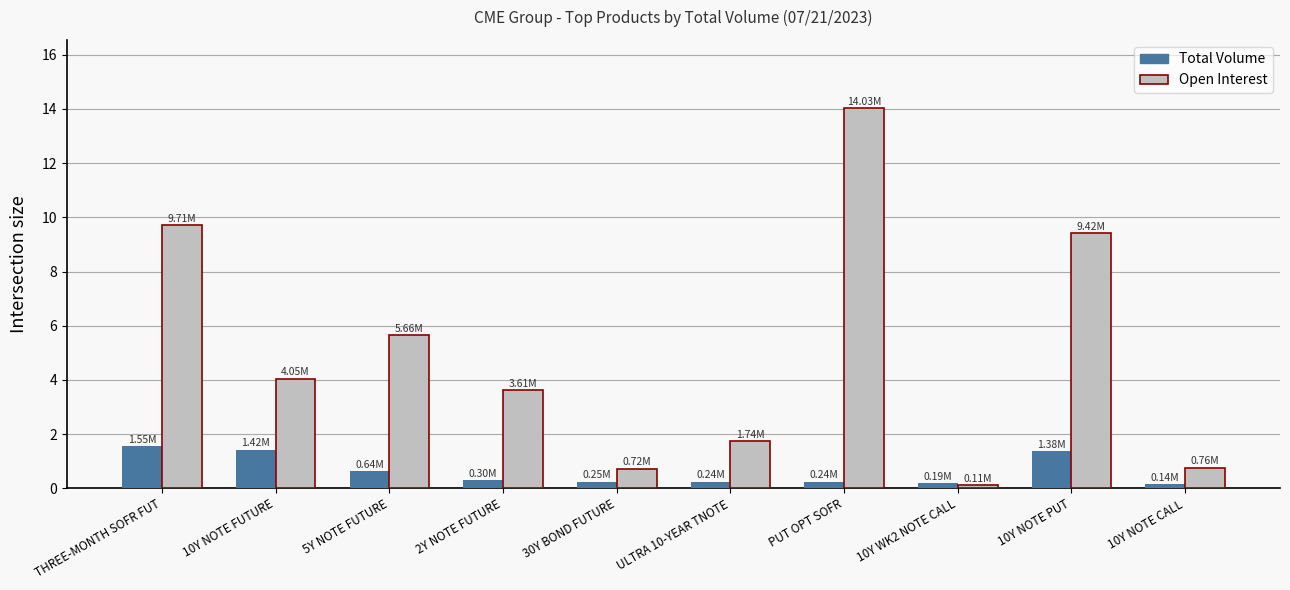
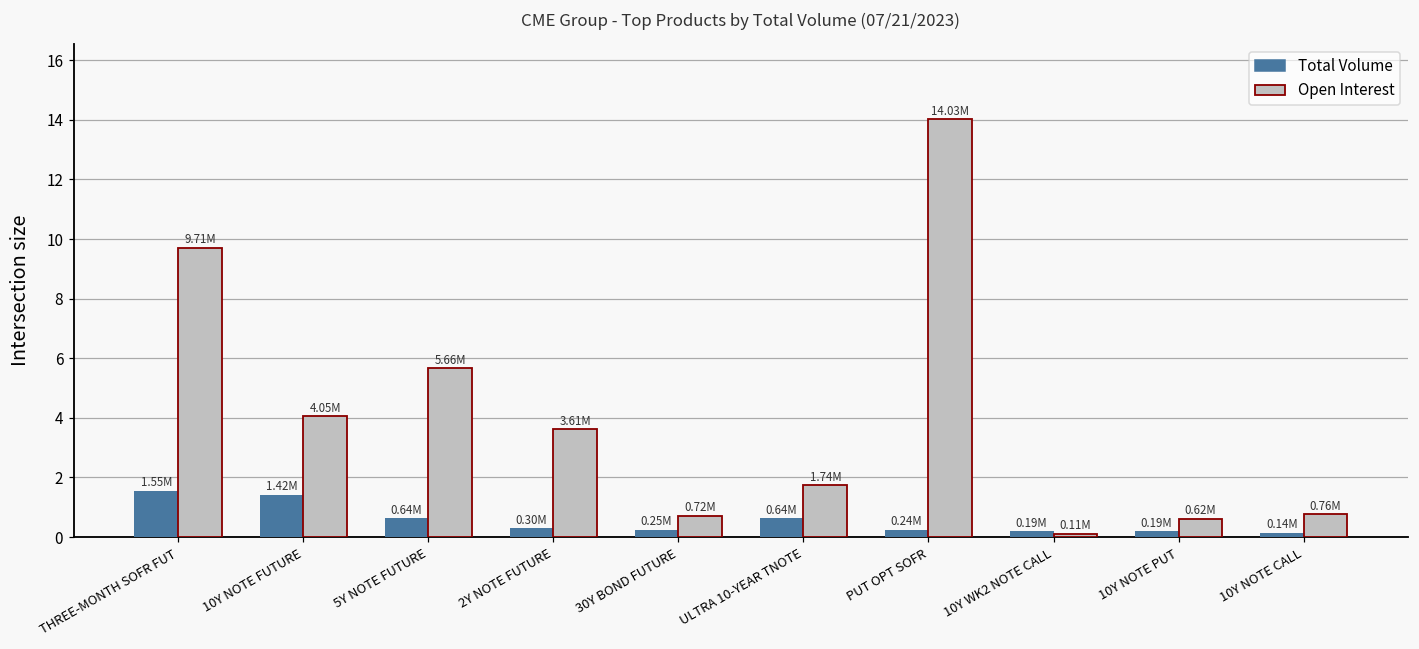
  {
    "Total Volume": {
      "THREE-MONTH SOFR FUT": "1.55M",
      "10Y NOTE FUTURE": "1.42M",
      "5Y NOTE FUTURE": "0.64M",
      "2Y NOTE FUTURE": "0.30M",
      "30Y BOND FUTURE": "0.25M",
-     "ULTRA 10-YEAR TNOTE": "0.24M",
+     "ULTRA 10-YEAR TNOTE": "0.64M",
      "PUT OPT SOFR": "0.24M",
      "10Y WK2 NOTE CALL": "0.19M",
-     "10Y NOTE PUT": "1.38M",
+     "10Y NOTE PUT": "0.19M",
      "10Y NOTE CALL": "0.14M"
    },
    "Open Interest": {
      "THREE-MONTH SOFR FUT": "9.71M",
      "10Y NOTE FUTURE": "4.05M",
      "5Y NOTE FUTURE": "5.66M",
      "2Y NOTE FUTURE": "3.61M",
      "30Y BOND FUTURE": "0.72M",
      "ULTRA 10-YEAR TNOTE": "1.74M",
      "PUT OPT SOFR": "14.03M",
      "10Y WK2 NOTE CALL": "0.11M",
-     "10Y NOTE PUT": "9.42M",
+     "10Y NOTE PUT": "0.62M",
      "10Y NOTE CALL": "0.76M"
    }
  }
